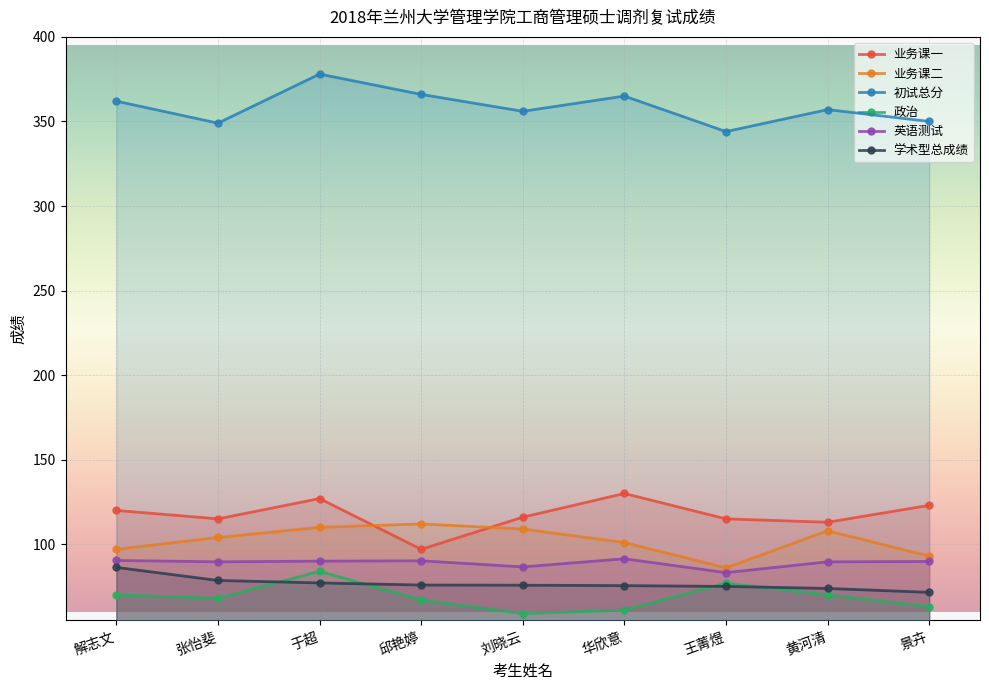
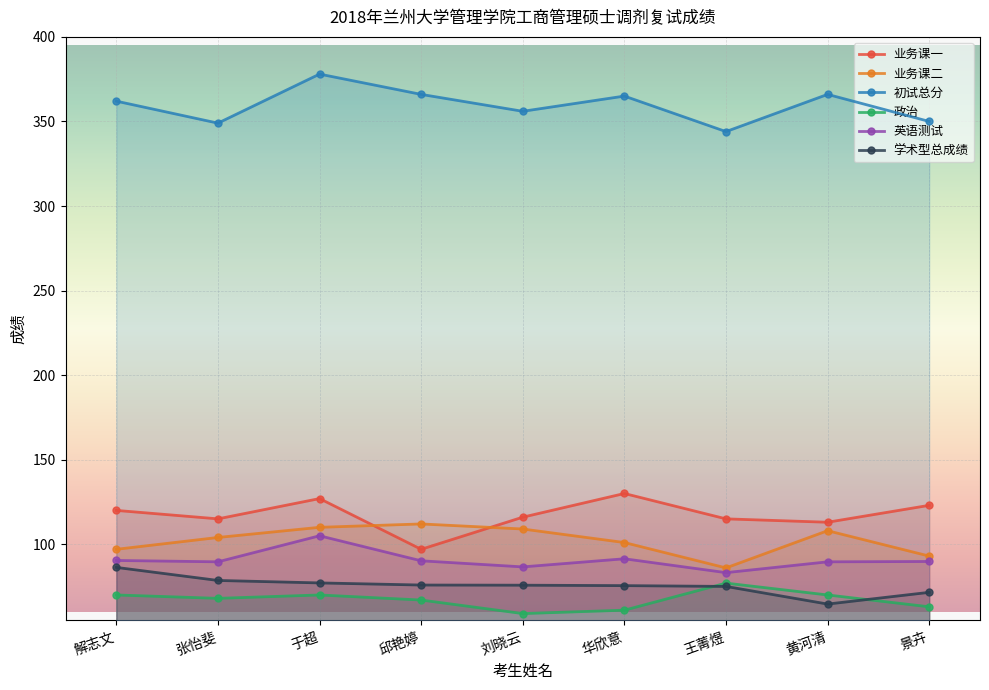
  {
    "初试总分": {
      "解志文": 362,
      "张怡斐": 349,
      "于超": 378,
      "邱艳婷": 366,
      "刘晓云": 356,
      "华欣意": 365,
      "王菁煜": 344,
-     "黄河清": 357
+     "黄河清": 366
    },
    "政治": {
      "解志文": 70,
      "张怡斐": 68,
-     "于超": 84,
+     "于超": 70,
      "邱艳婷": 67,
      "刘晓云": 59,
      "华欣意": 61,
      "王菁煜": 77,
      "黄河清": 70,
      "景卉": 63
    },
    "英语测试": {
      "解志文": 90,
      "张怡斐": 90,
-     "于超": 90,
+     "于超": 105,
      "邱艳婷": 90,
      "刘晓云": 87,
      "华欣意": 91,
      "王菁煜": 83,
      "黄河清": 90,
      "景卉": 90
    },
    "学术型总成绩": {
      "解志文": 86,
      "张怡斐": 79,
      "于超": 77,
      "邱艳婷": 76,
      "刘晓云": 76,
      "华欣意": 76,
      "王菁煜": 75,
-     "黄河清": 74,
+     "黄河清": 65,
      "景卉": 72
    }
  }
